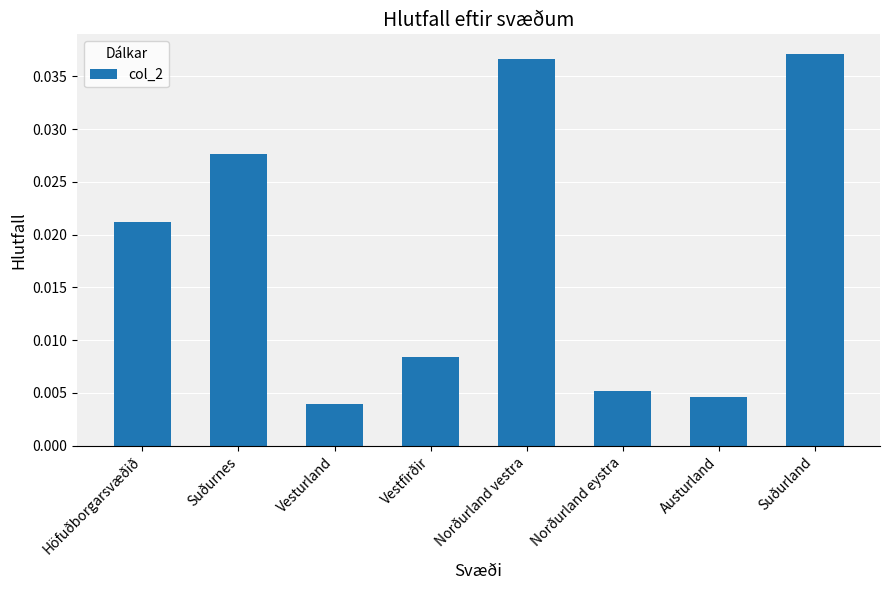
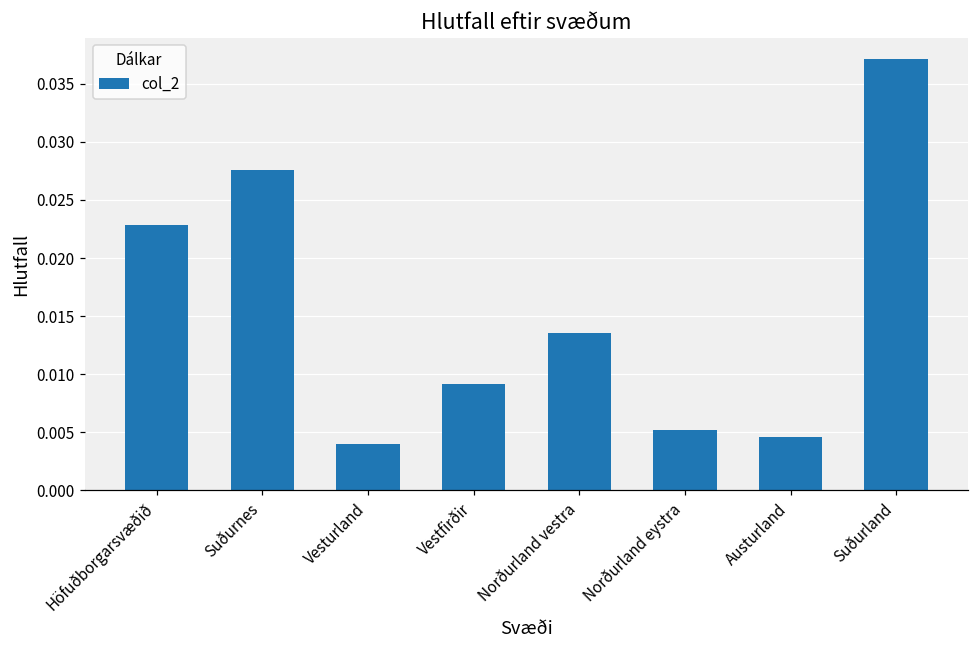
  {
-   "Höfuðborgarsvæðið": 0.0212,
+   "Höfuðborgarsvæðið": 0.0228,
    "Suðurnes": 0.0276,
    "Vesturland": 0.0040,
-   "Vestfirðir": 0.0084,
-   "Norðurland vestra": 0.0367,
+   "Vestfirðir": 0.0092,
+   "Norðurland vestra": 0.0136,
    "Norðurland eystra": 0.0052,
    "Austurland": 0.0046,
    "Suðurland": 0.0371
  }
